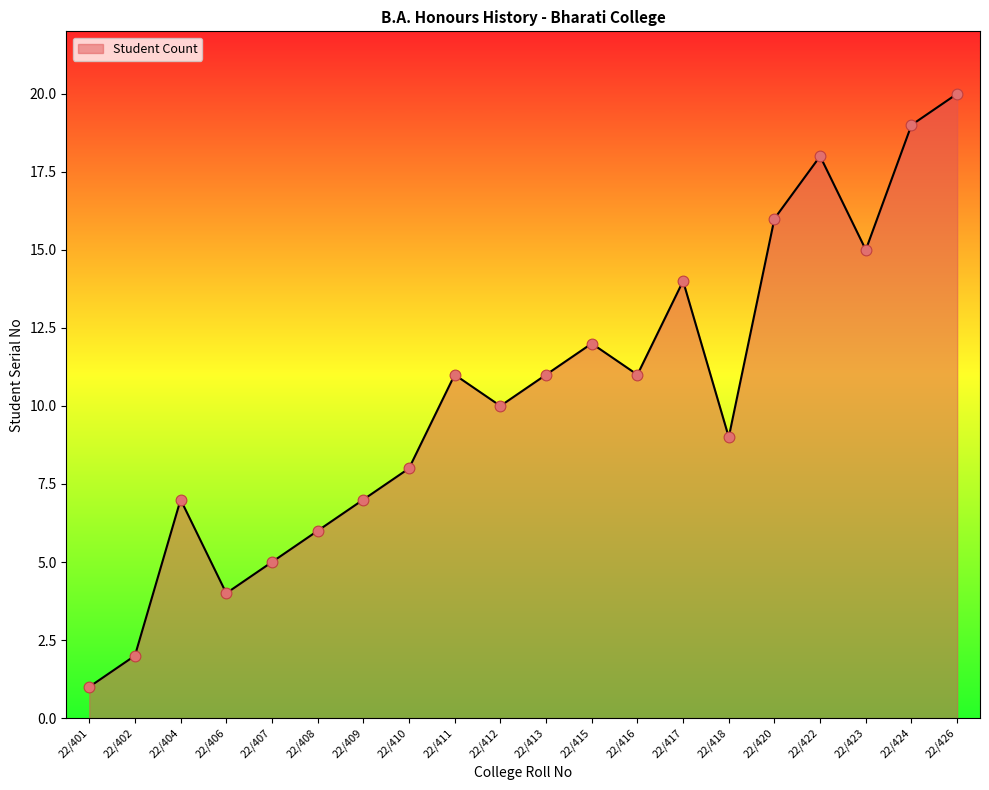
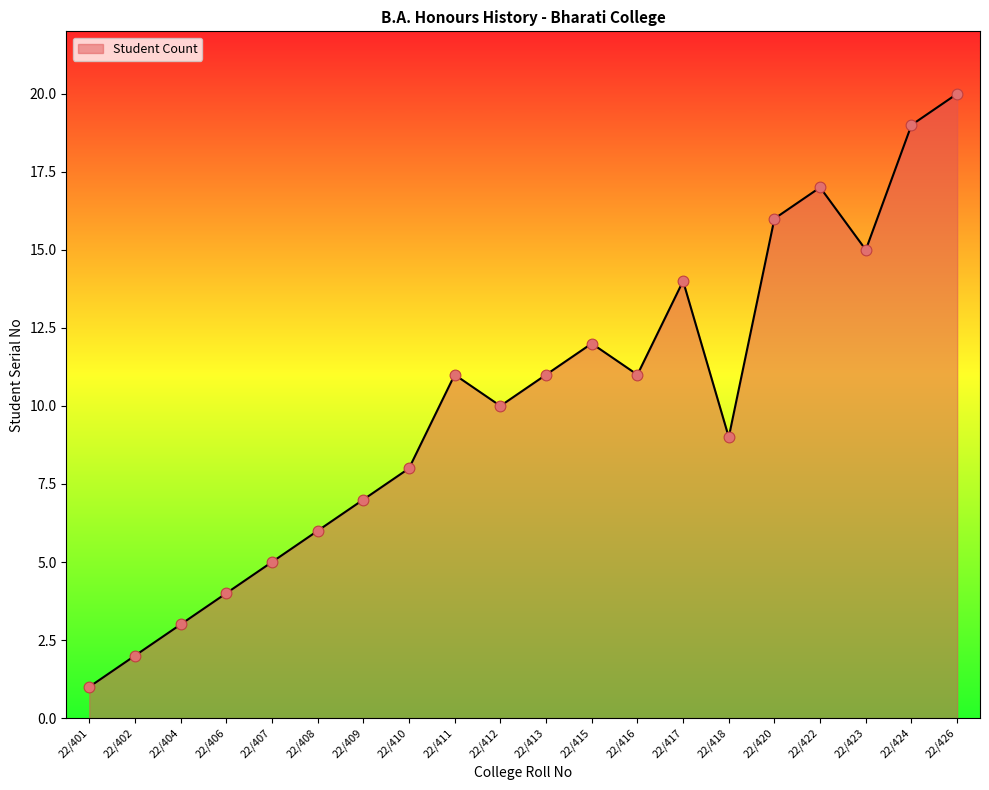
  {
    "22/401": 1,
    "22/402": 2,
-   "22/404": 7,
+   "22/404": 3,
    "22/406": 4,
    "22/407": 5,
    "22/408": 6,
    "22/409": 7,
    "22/410": 8,
    "22/411": 11,
    "22/412": 10,
    "22/413": 11,
    "22/415": 12,
    "22/416": 11,
    "22/417": 14,
    "22/418": 9,
    "22/420": 16,
-   "22/422": 18,
+   "22/422": 17,
    "22/423": 15,
    "22/424": 19,
    "22/426": 20
  }
